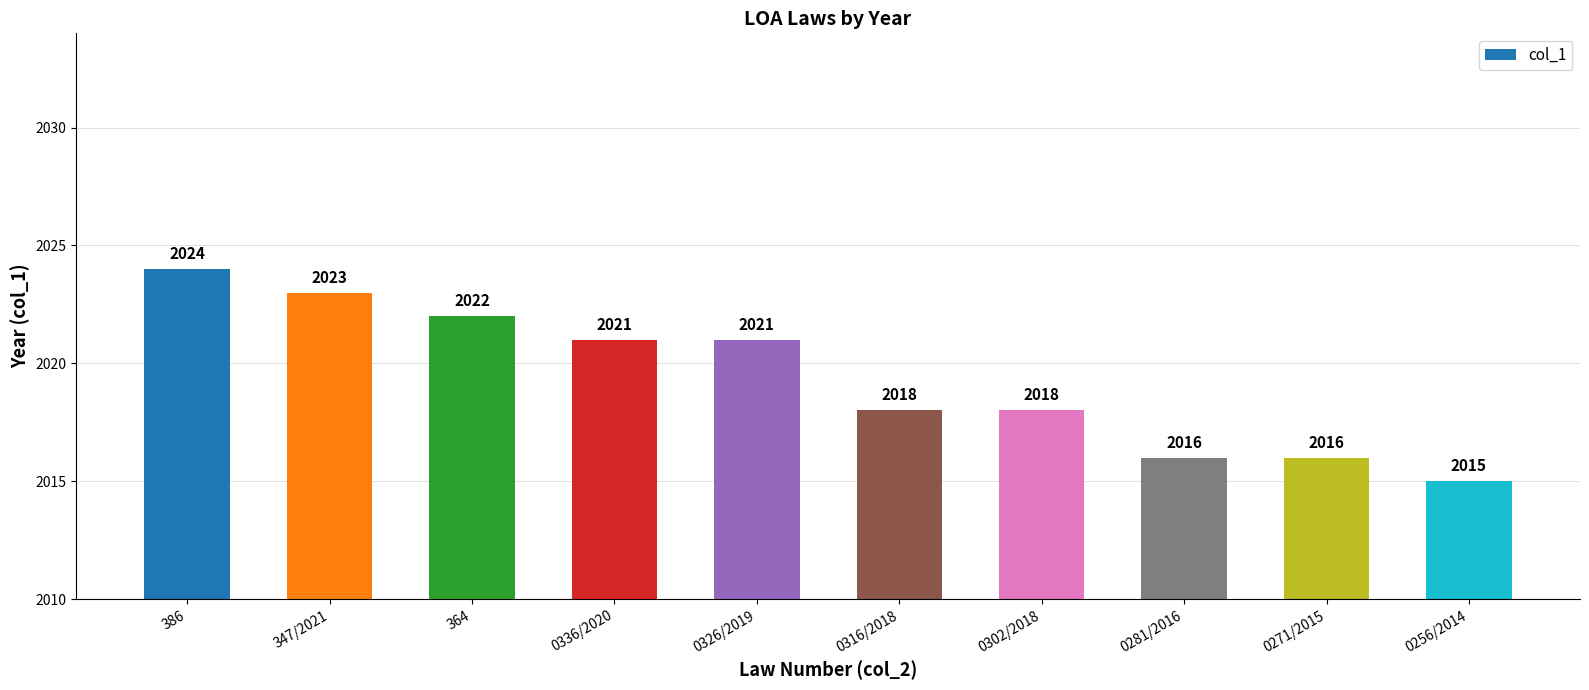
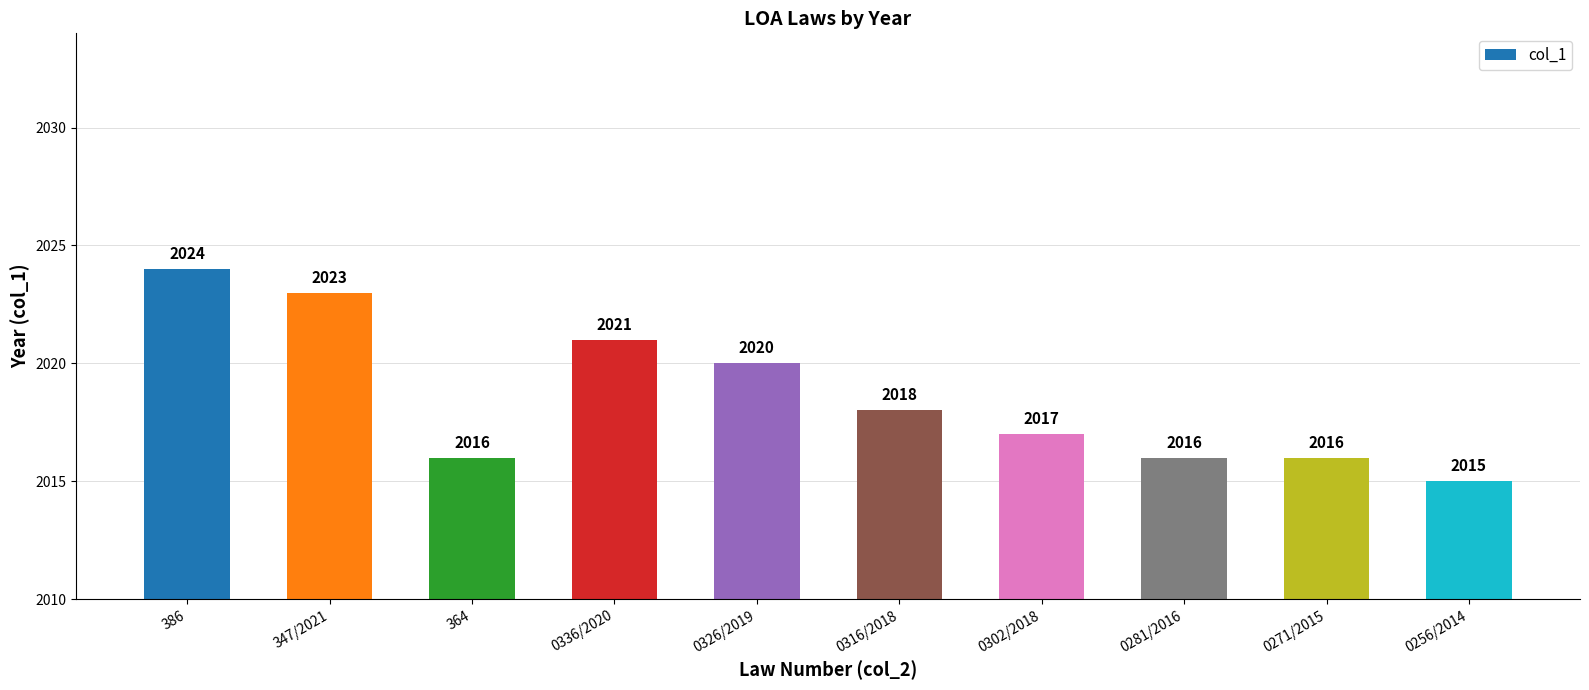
  {
    "386": 2024,
    "347/2021": 2023,
-   "364": 2022,
+   "364": 2016,
    "0336/2020": 2021,
-   "0326/2019": 2021,
+   "0326/2019": 2020,
    "0316/2018": 2018,
-   "0302/2018": 2018,
+   "0302/2018": 2017,
    "0281/2016": 2016,
    "0271/2015": 2016,
    "0256/2014": 2015
  }
